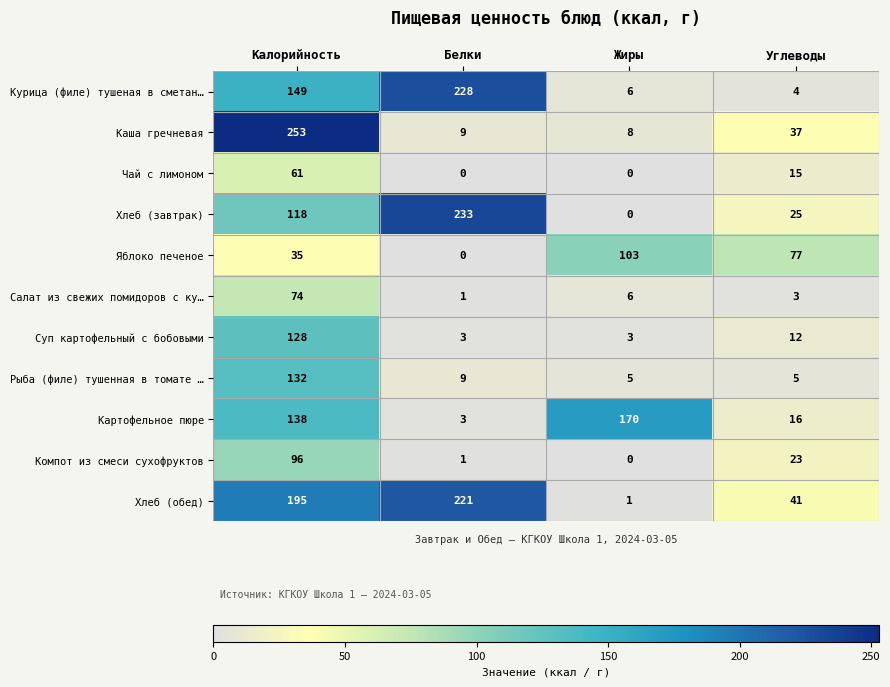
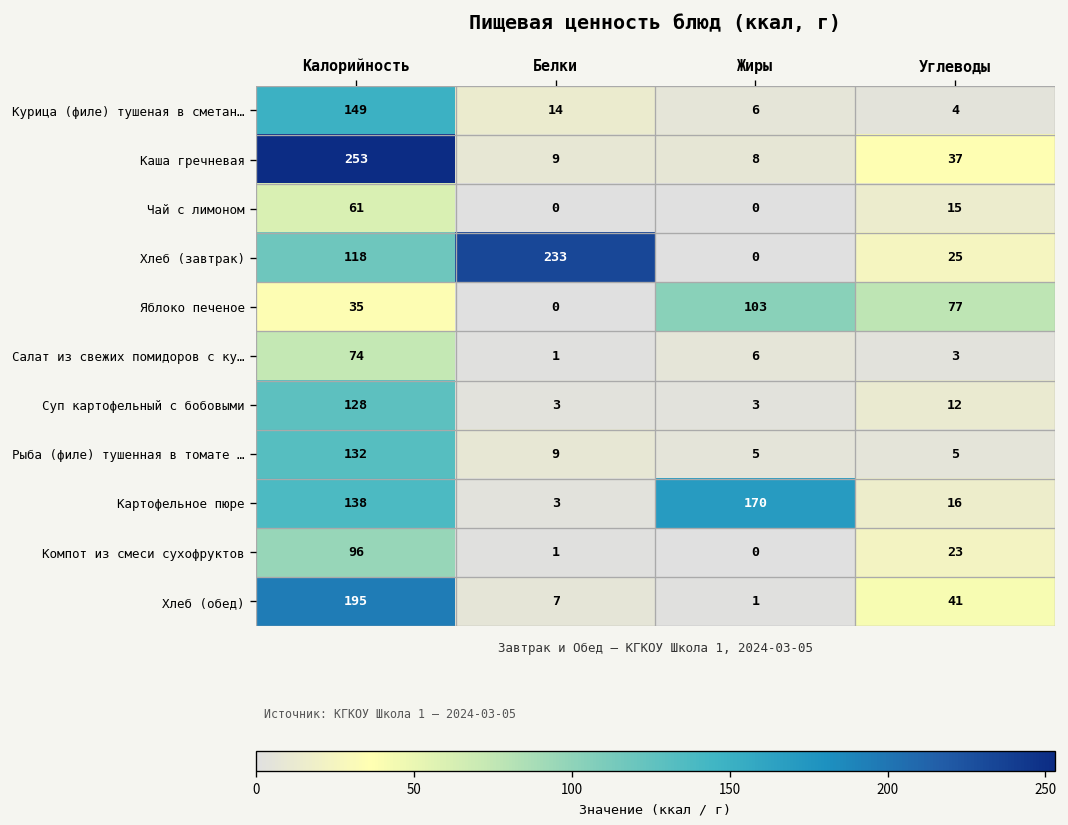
  {
    "Курица (филе) тушеная в сметан…": {
      "Калорийность": 149,
-     "Белки": 228,
+     "Белки": 14,
      "Жиры": 6,
      "Углеводы": 4
    },
    "Каша гречневая": {
      "Калорийность": 253,
      "Белки": 9,
      "Жиры": 8,
      "Углеводы": 37
    },
    "Чай с лимоном": {
      "Калорийность": 61,
      "Белки": 0,
      "Жиры": 0,
      "Углеводы": 15
    },
    "Хлеб (завтрак)": {
      "Калорийность": 118,
      "Белки": 233,
      "Жиры": 0,
      "Углеводы": 25
    },
    "Яблоко печеное": {
      "Калорийность": 35,
      "Белки": 0,
      "Жиры": 103,
      "Углеводы": 77
    },
    "Салат из свежих помидоров с ку…": {
      "Калорийность": 74,
      "Белки": 1,
      "Жиры": 6,
      "Углеводы": 3
    },
    "Суп картофельный с бобовыми": {
      "Калорийность": 128,
      "Белки": 3,
      "Жиры": 3,
      "Углеводы": 12
    },
    "Рыба (филе) тушенная в томате …": {
      "Калорийность": 132,
      "Белки": 9,
      "Жиры": 5,
      "Углеводы": 5
    },
    "Картофельное пюре": {
      "Калорийность": 138,
      "Белки": 3,
      "Жиры": 170,
      "Углеводы": 16
    },
    "Компот из смеси сухофруктов": {
      "Калорийность": 96,
      "Белки": 1,
      "Жиры": 0,
      "Углеводы": 23
    },
    "Хлеб (обед)": {
      "Калорийность": 195,
-     "Белки": 221,
+     "Белки": 7,
      "Жиры": 1,
      "Углеводы": 41
    }
  }
